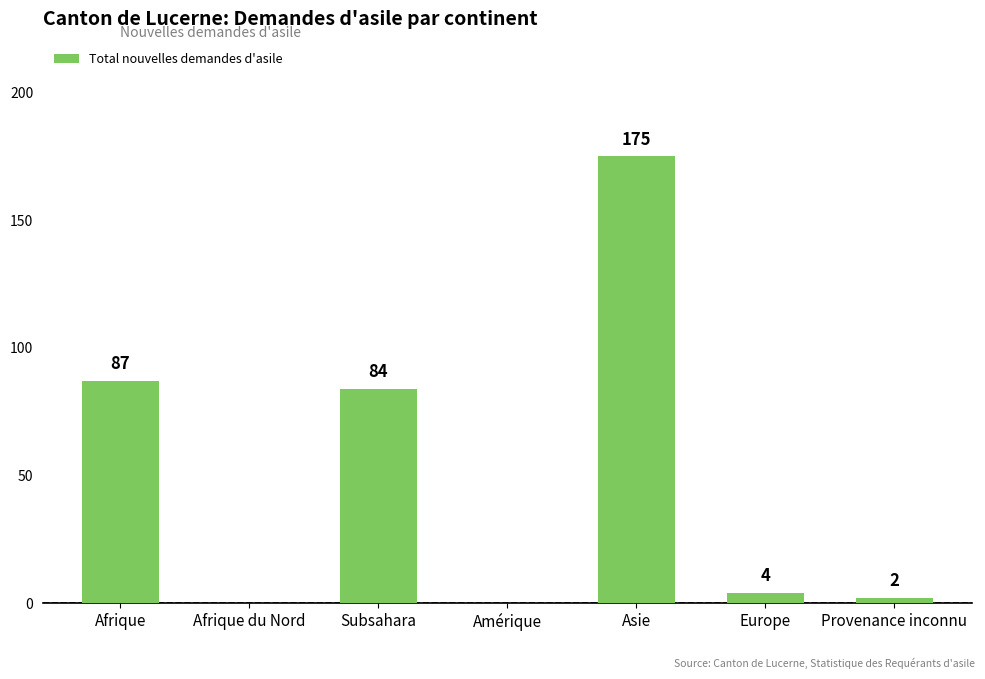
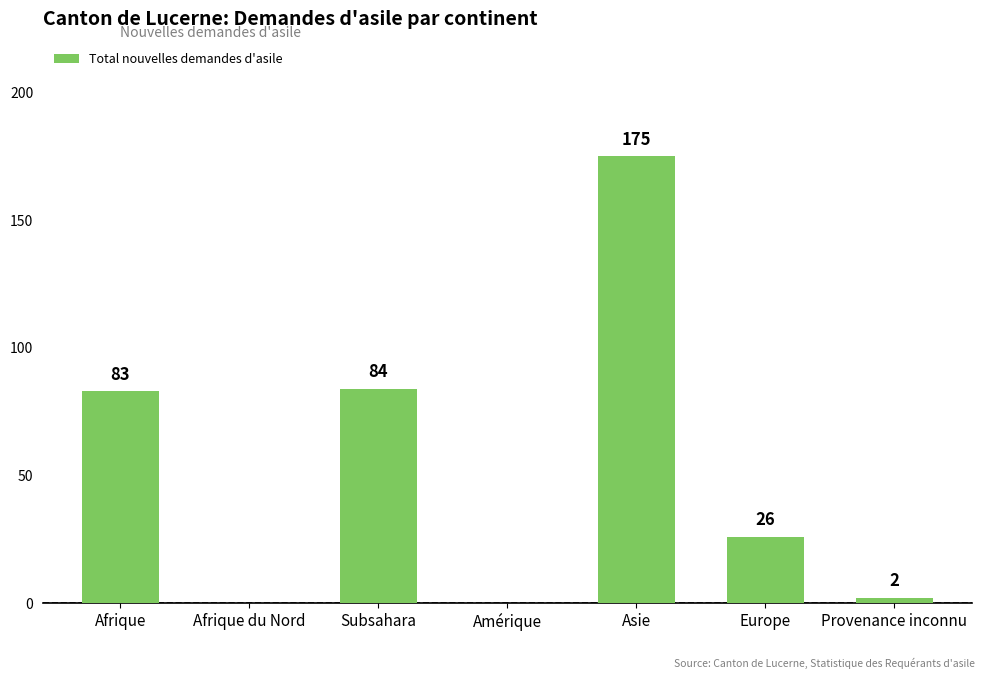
  {
-   "Afrique": 87,
+   "Afrique": 83,
    "Subsahara": 84,
    "Asie": 175,
-   "Europe": 4,
+   "Europe": 26,
    "Provenance inconnu": 2
  }
